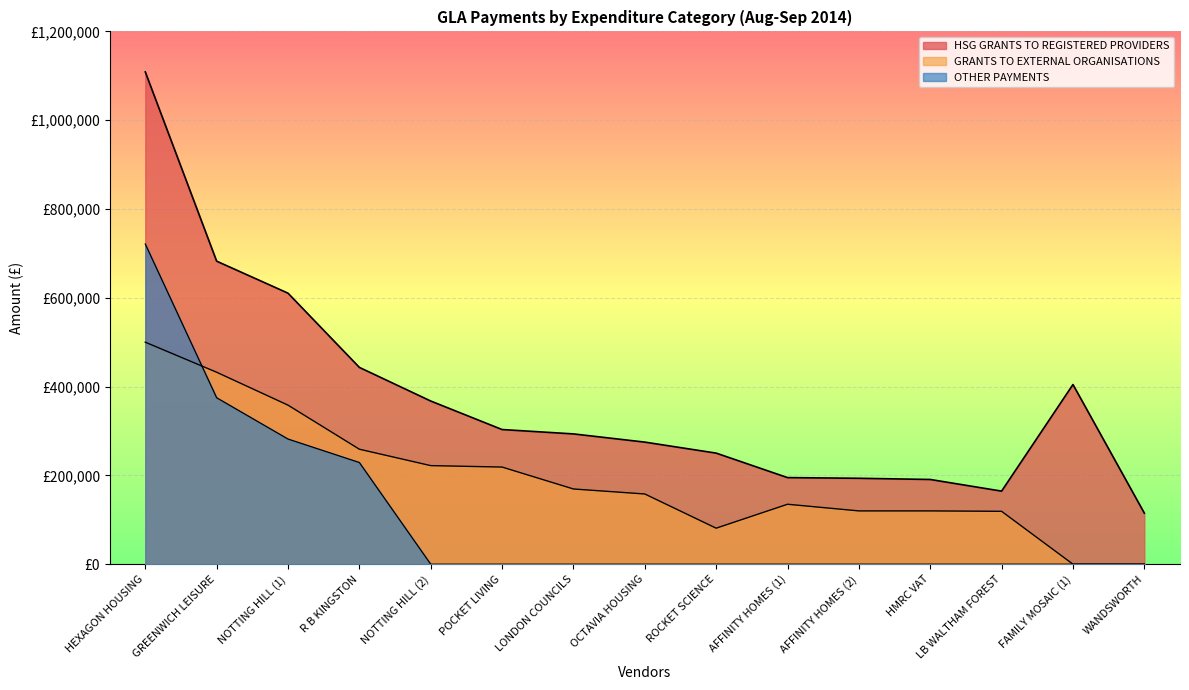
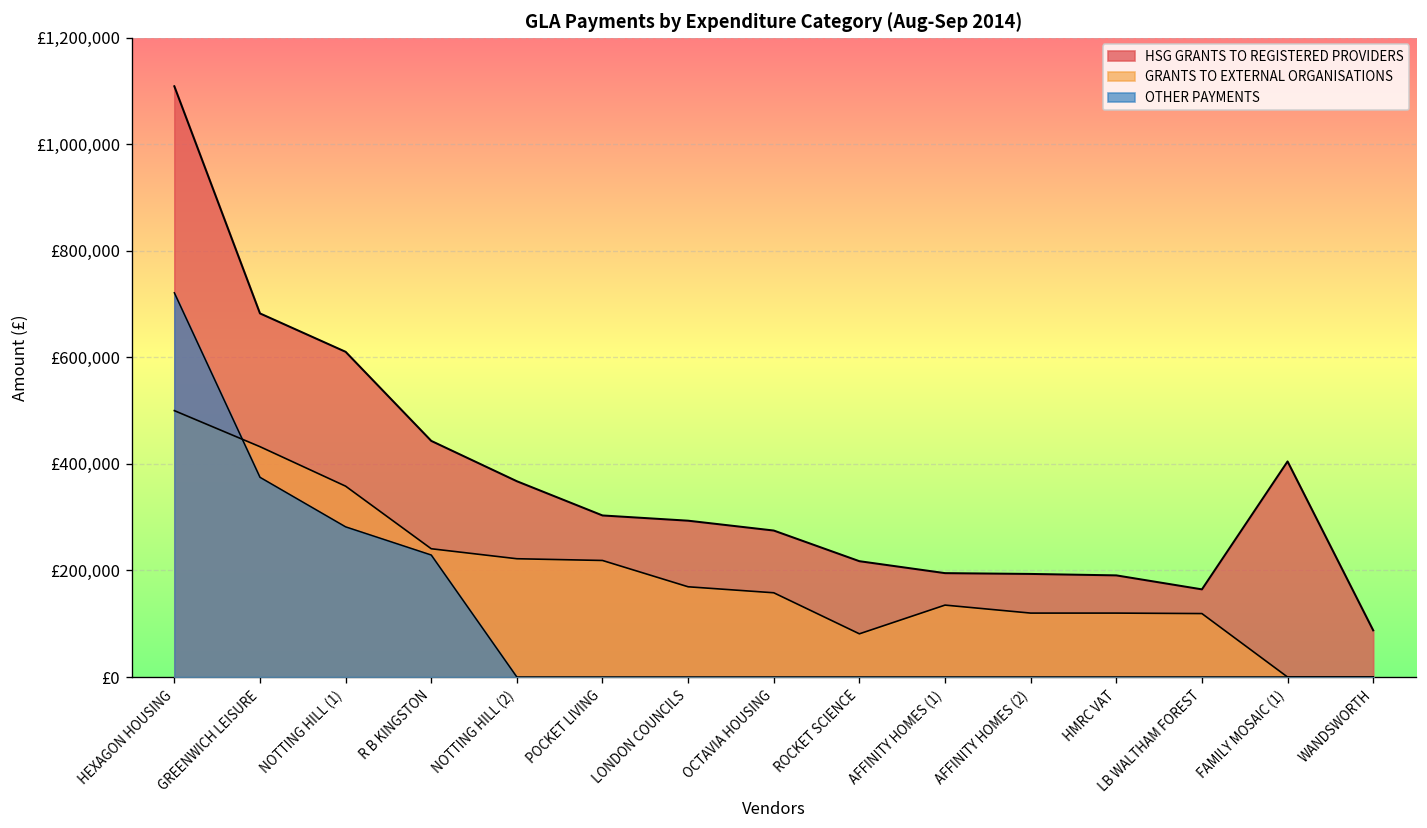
  {
    "HSG GRANTS TO REGISTERED PROVIDERS": {
      "HEXAGON HOUSING": "£1,110,000",
      "GREENWICH LEISURE": "£680,000",
      "NOTTING HILL (1)": "£610,000",
      "R B KINGSTON": "£440,000",
      "NOTTING HILL (2)": "£370,000",
      "POCKET LIVING": "£300,000",
      "LONDON COUNCILS": "£290,000",
      "OCTAVIA HOUSING": "£270,000",
-     "ROCKET SCIENCE": "£250,000",
+     "ROCKET SCIENCE": "£220,000",
      "AFFINITY HOMES (1)": "£200,000",
      "AFFINITY HOMES (2)": "£190,000",
      "HMRC VAT": "£190,000",
      "LB WALTHAM FOREST": "£160,000",
      "FAMILY MOSAIC (1)": "£400,000",
-     "WANDSWORTH": "£120,000"
+     "WANDSWORTH": "£90,000"
    },
    "GRANTS TO EXTERNAL ORGANISATIONS": {
      "HEXAGON HOUSING": "£500,000",
      "GREENWICH LEISURE": "£430,000",
      "NOTTING HILL (1)": "£360,000",
-     "R B KINGSTON": "£260,000",
+     "R B KINGSTON": "£240,000",
      "NOTTING HILL (2)": "£220,000",
      "POCKET LIVING": "£220,000",
      "LONDON COUNCILS": "£170,000",
      "OCTAVIA HOUSING": "£160,000",
      "ROCKET SCIENCE": "£80,000",
      "AFFINITY HOMES (1)": "£140,000",
      "AFFINITY HOMES (2)": "£120,000",
      "HMRC VAT": "£120,000",
      "LB WALTHAM FOREST": "£120,000"
    },
    "OTHER PAYMENTS": {
      "HEXAGON HOUSING": "£720,000",
      "GREENWICH LEISURE": "£370,000",
      "NOTTING HILL (1)": "£280,000",
      "R B KINGSTON": "£230,000",
      "NOTTING HILL (2)": "£0",
      "POCKET LIVING": "£0",
      "LONDON COUNCILS": "£0",
      "OCTAVIA HOUSING": "£0",
      "ROCKET SCIENCE": "£0",
      "AFFINITY HOMES (1)": "£0",
      "AFFINITY HOMES (2)": "£0",
      "HMRC VAT": "£0",
      "LB WALTHAM FOREST": "£0"
    }
  }
